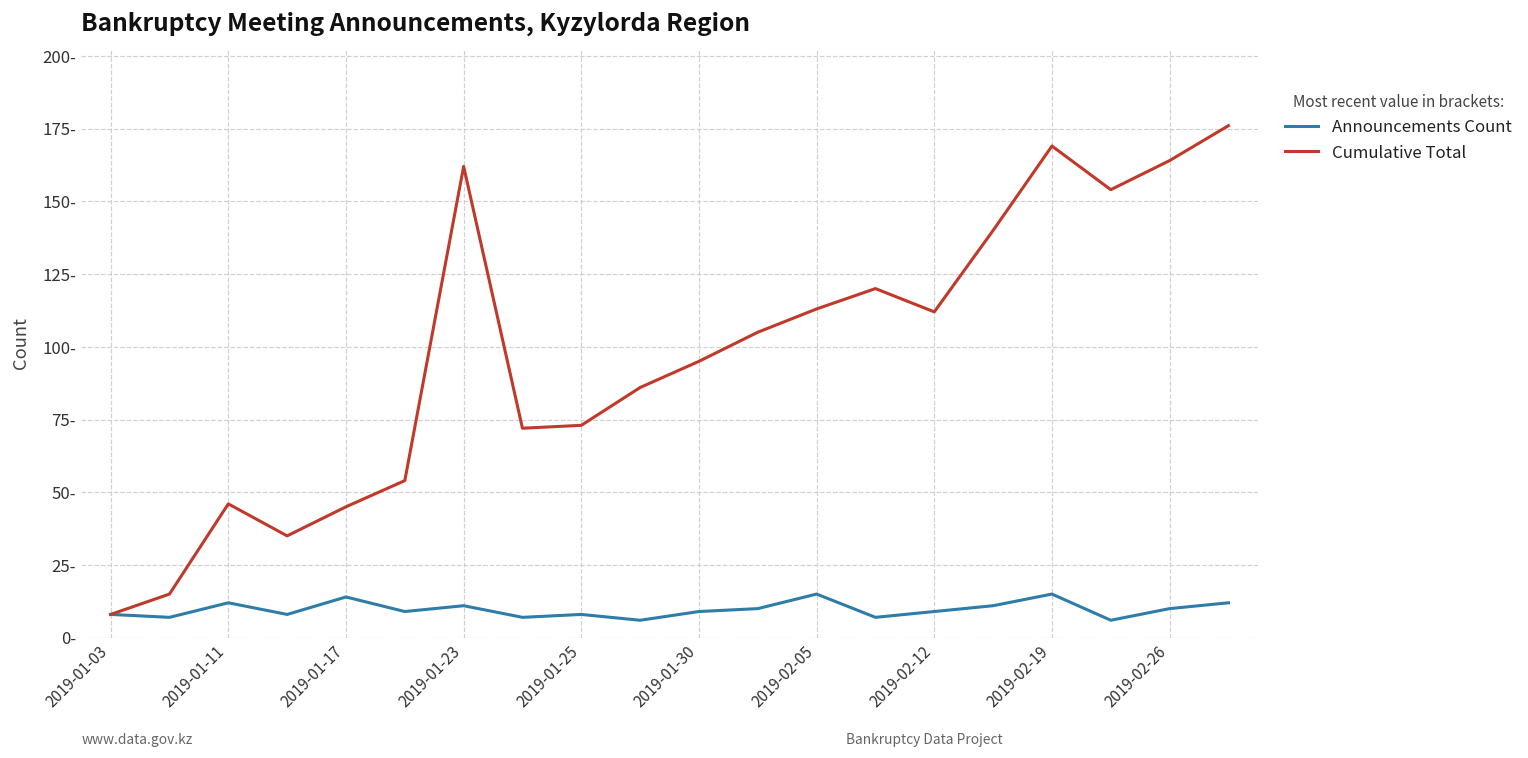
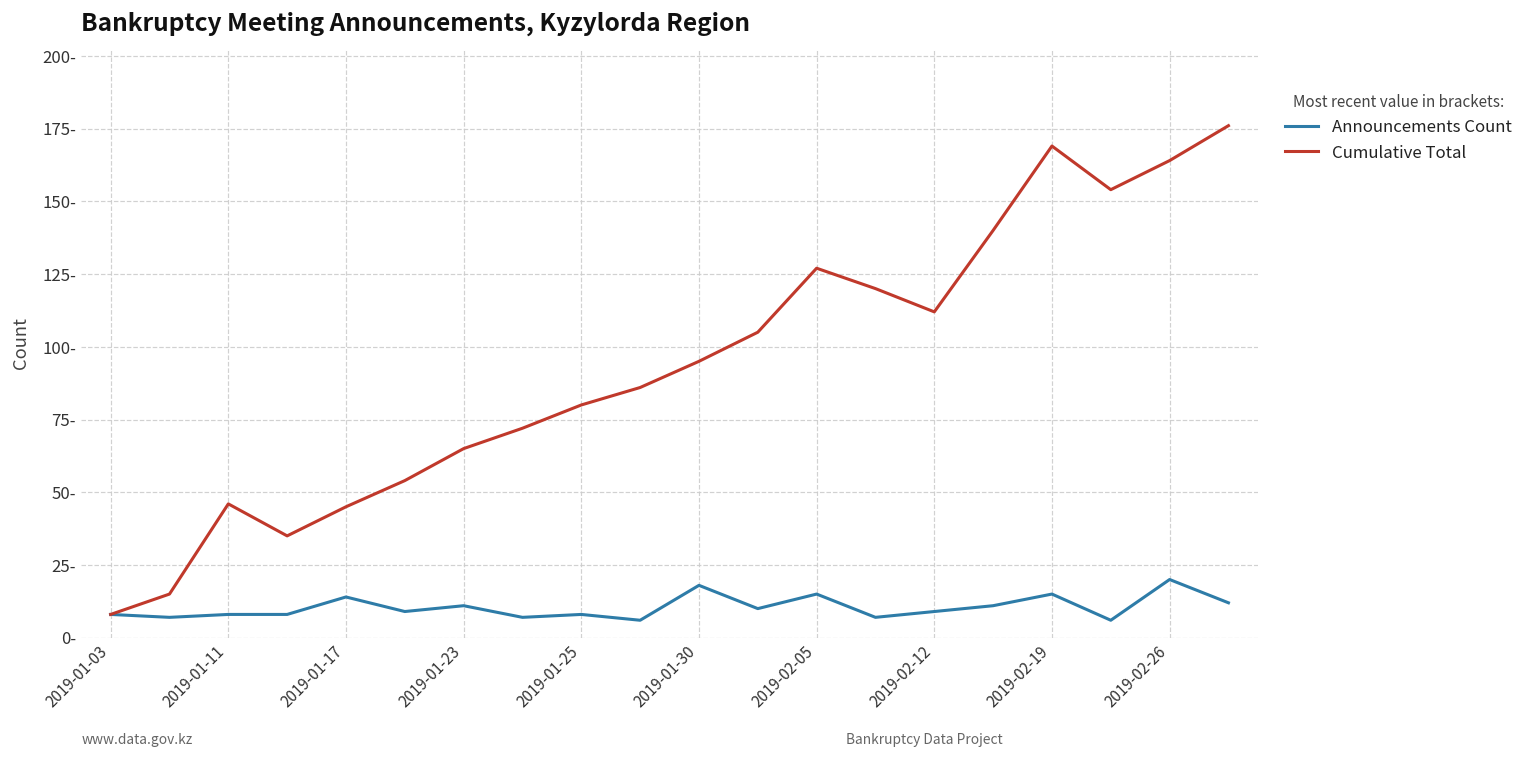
  {
    "Announcements Count": {
-     "2019-01-11": "12-",
+     "2019-01-11": "8-",
      "2019-01-17": "14-",
      "2019-01-23": "11-",
      "2019-01-25": "8-",
-     "2019-01-30": "9-",
+     "2019-01-30": "18-",
      "2019-02-05": "15-",
      "2019-02-12": "9-",
      "2019-02-19": "15-",
-     "2019-02-26": "10-"
+     "2019-02-26": "20-"
    },
    "Cumulative Total": {
      "2019-01-11": "46-",
      "2019-01-17": "45-",
-     "2019-01-23": "162-",
-     "2019-01-25": "73-",
+     "2019-01-23": "65-",
+     "2019-01-25": "80-",
      "2019-01-30": "95-",
-     "2019-02-05": "113-",
+     "2019-02-05": "127-",
      "2019-02-12": "112-",
      "2019-02-19": "169-",
      "2019-02-26": "164-"
    }
  }
